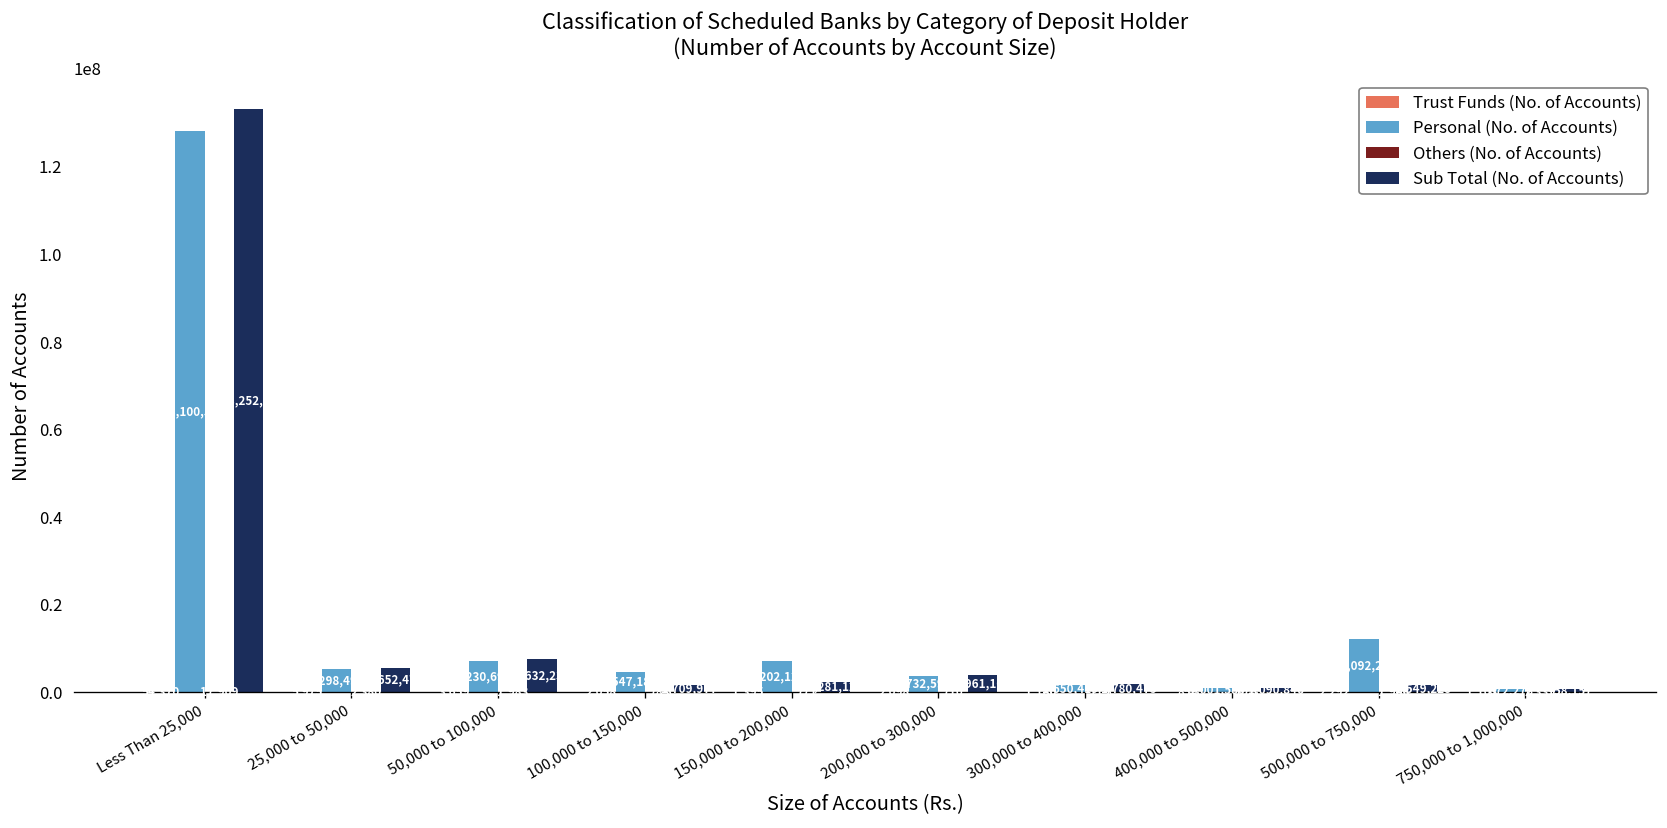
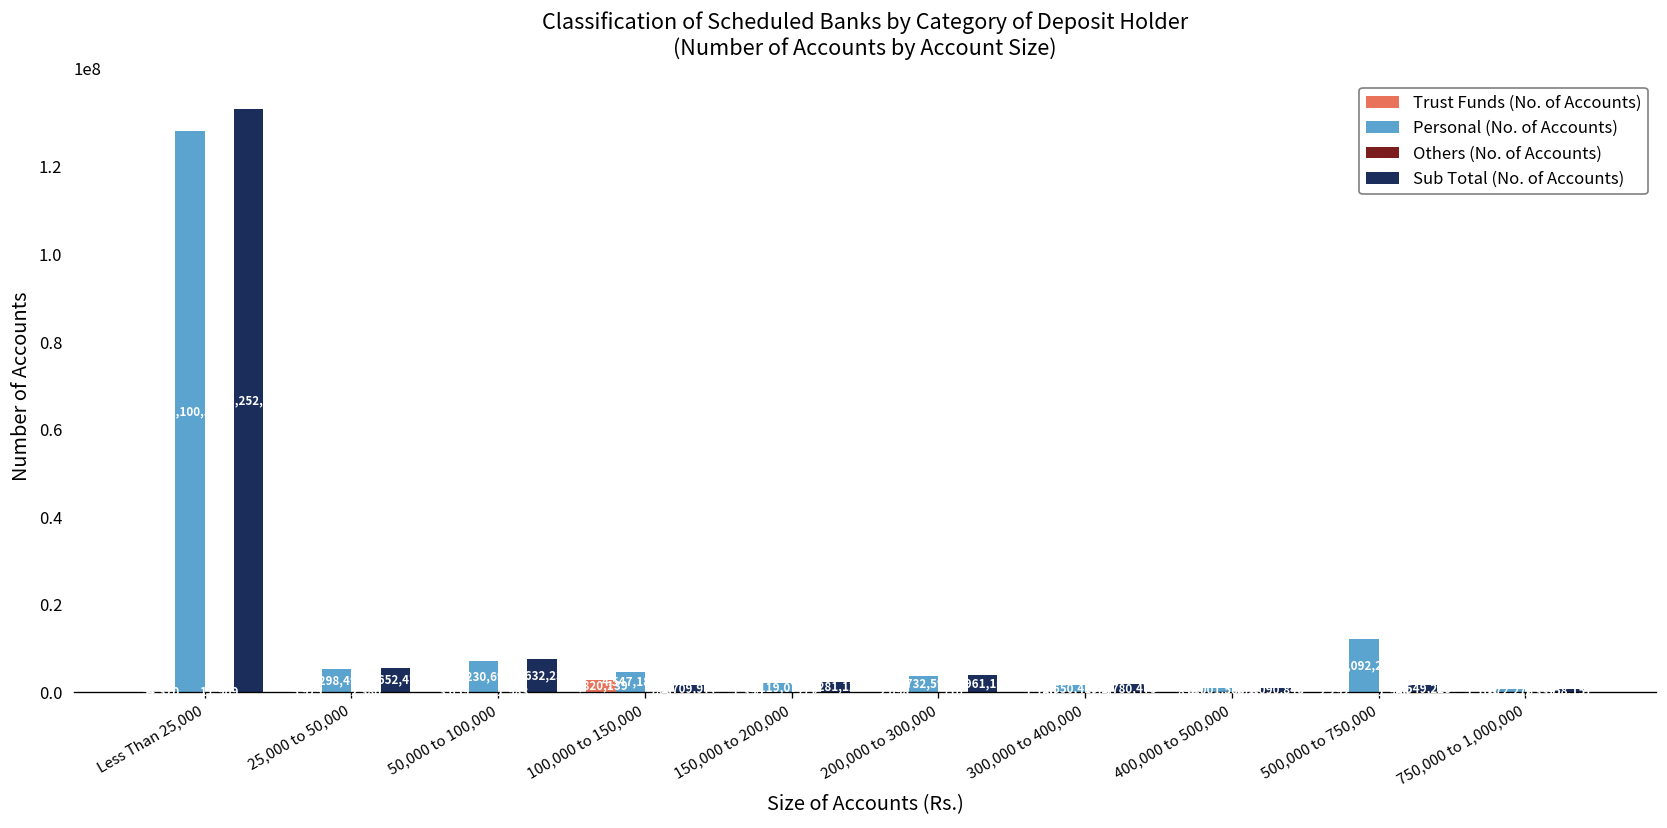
  {
    "Trust Funds (No. of Accounts)": {
-     "100,000 to 150,000": 0
+     "100,000 to 150,000": 3000000
    },
    "Personal (No. of Accounts)": {
      "Less Than 25,000": 128000000,
      "25,000 to 50,000": 5000000,
      "50,000 to 100,000": 7000000,
-     "150,000 to 200,000": 7000000,
+     "150,000 to 200,000": 2000000,
      "200,000 to 300,000": 4000000,
      "300,000 to 400,000": 2000000,
      "400,000 to 500,000": 1000000,
      "500,000 to 750,000": 12000000
    },
    "Sub Total (No. of Accounts)": {
      "Less Than 25,000": 133000000,
      "25,000 to 50,000": 6000000,
      "50,000 to 100,000": 8000000,
      "100,000 to 150,000": 2000000,
      "150,000 to 200,000": 2000000,
      "200,000 to 300,000": 4000000,
      "300,000 to 400,000": 2000000,
      "400,000 to 500,000": 1000000,
      "500,000 to 750,000": 2000000,
      "750,000 to 1,000,000": 1000000
    }
  }
